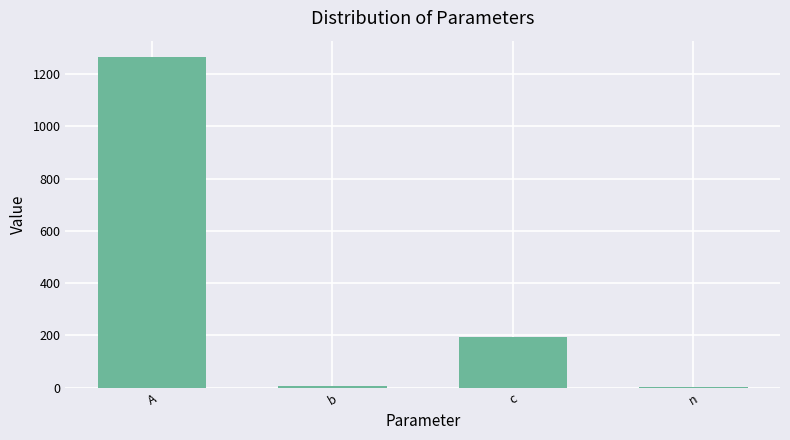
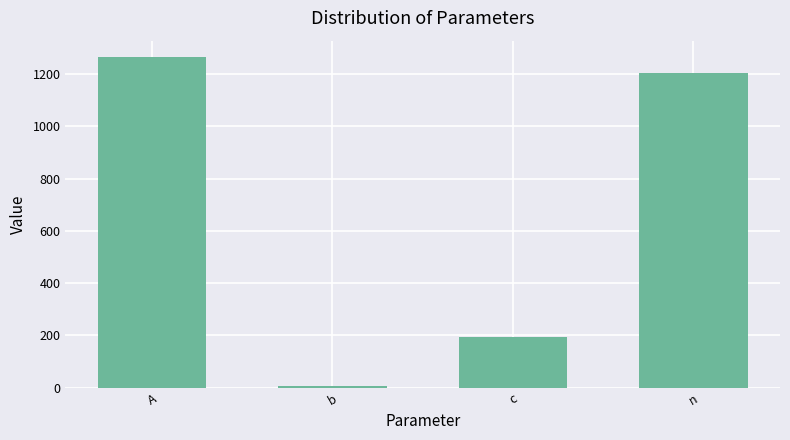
  {
    "A": 1270,
    "c": 190,
-   "n": 0
+   "n": 1200
  }
